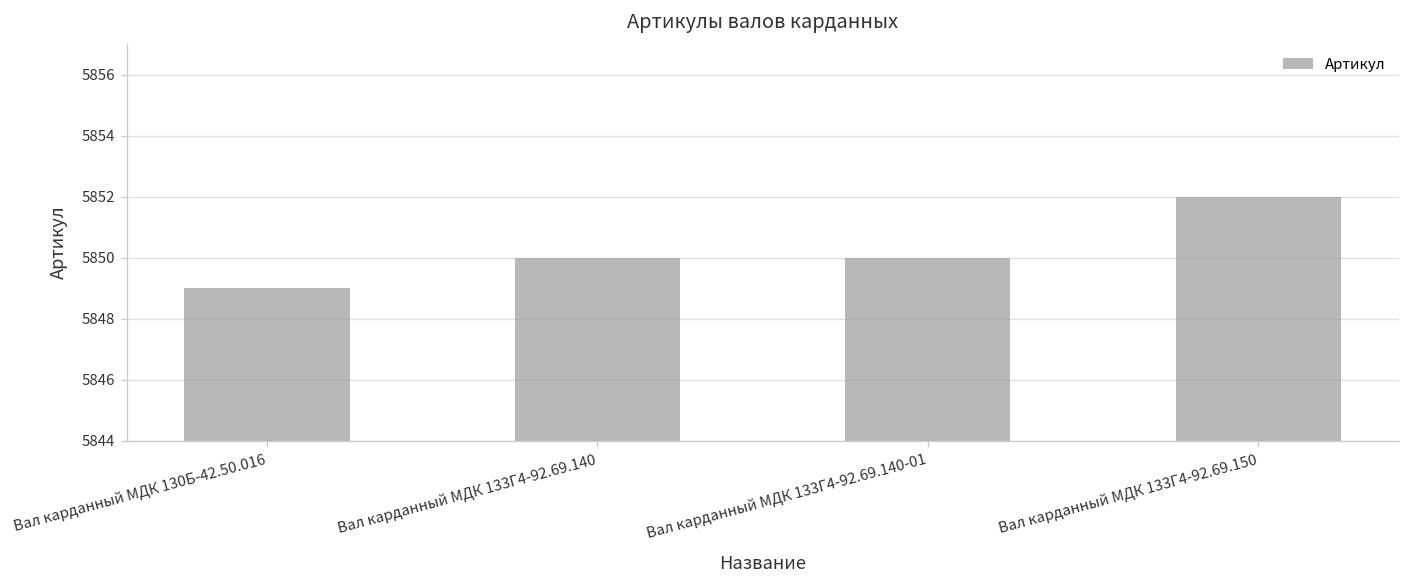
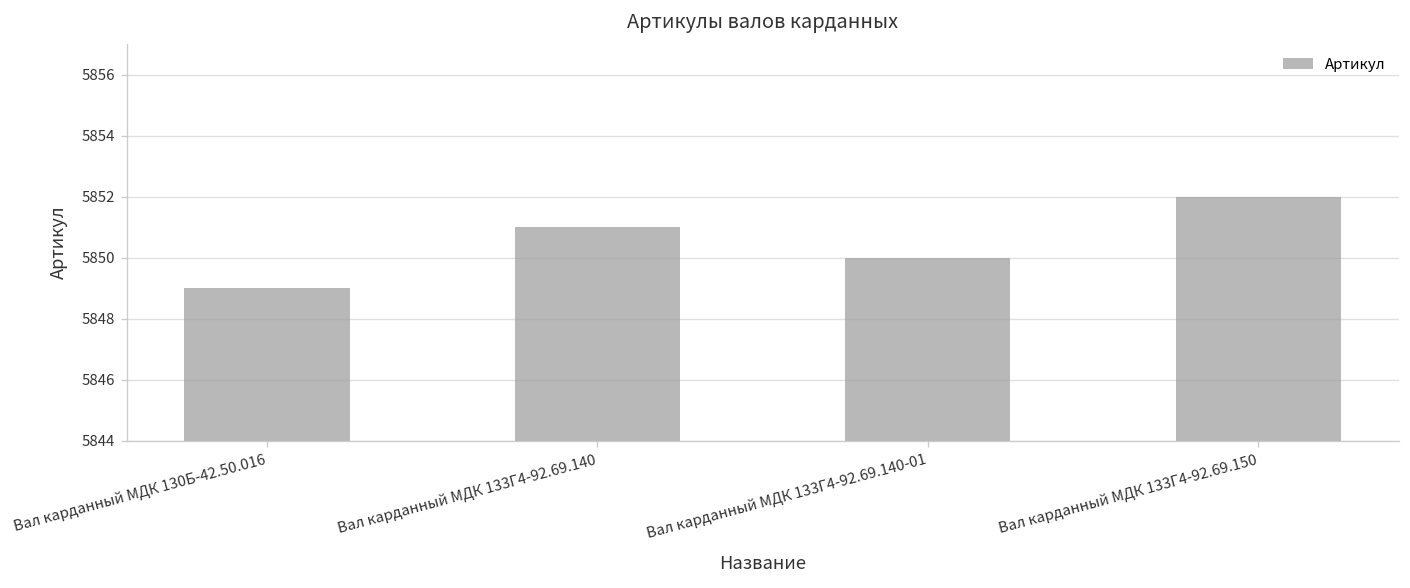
  {
    "Вал карданный МДК 130Б-42.50.016": 5849,
-   "Вал карданный МДК 133Г4-92.69.140": 5850,
+   "Вал карданный МДК 133Г4-92.69.140": 5851,
    "Вал карданный МДК 133Г4-92.69.140-01": 5850,
    "Вал карданный МДК 133Г4-92.69.150": 5852
  }
